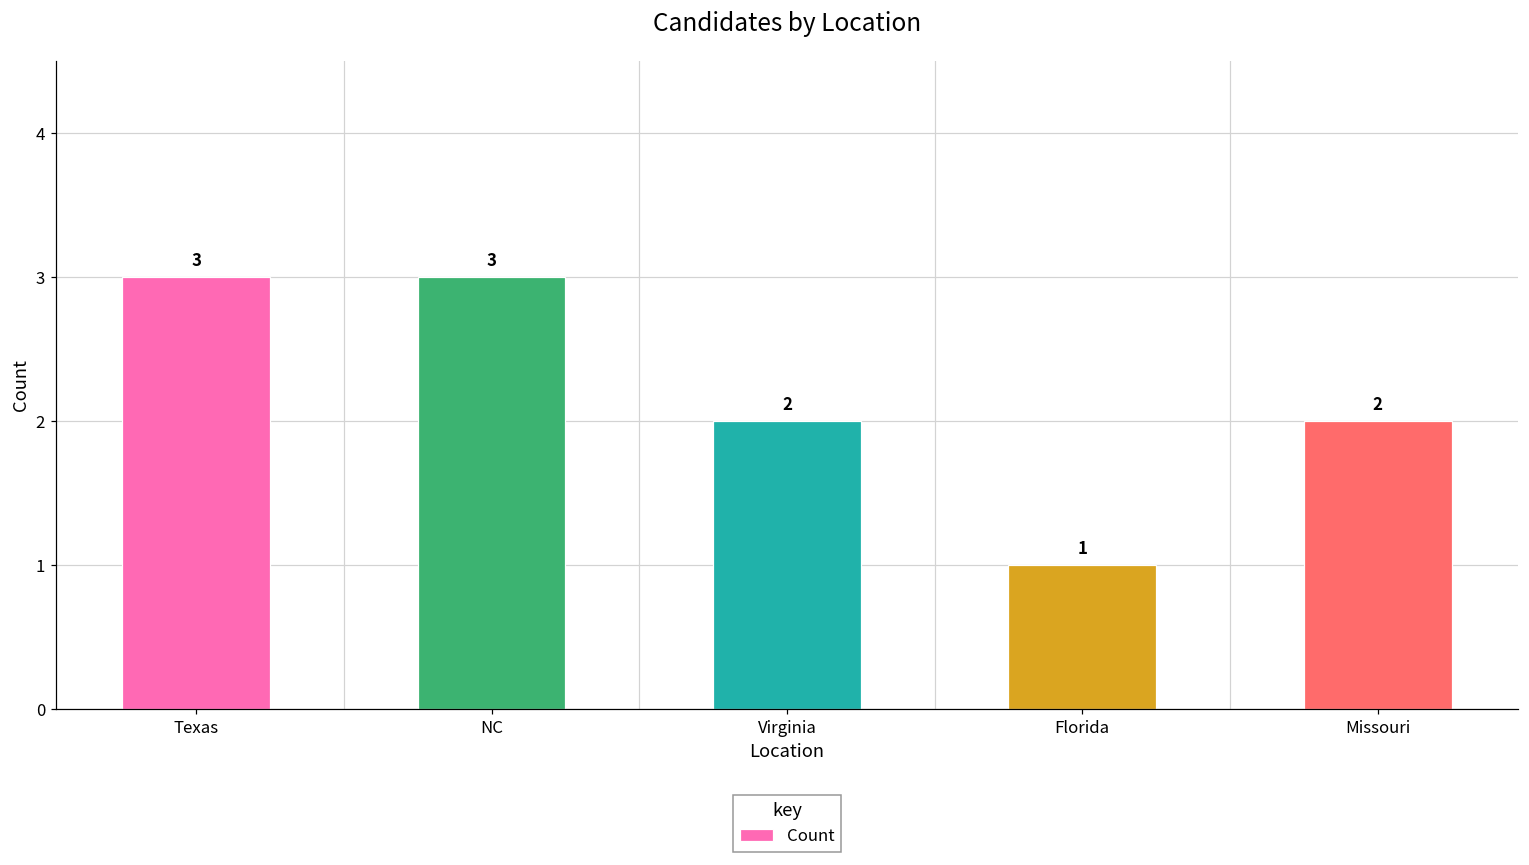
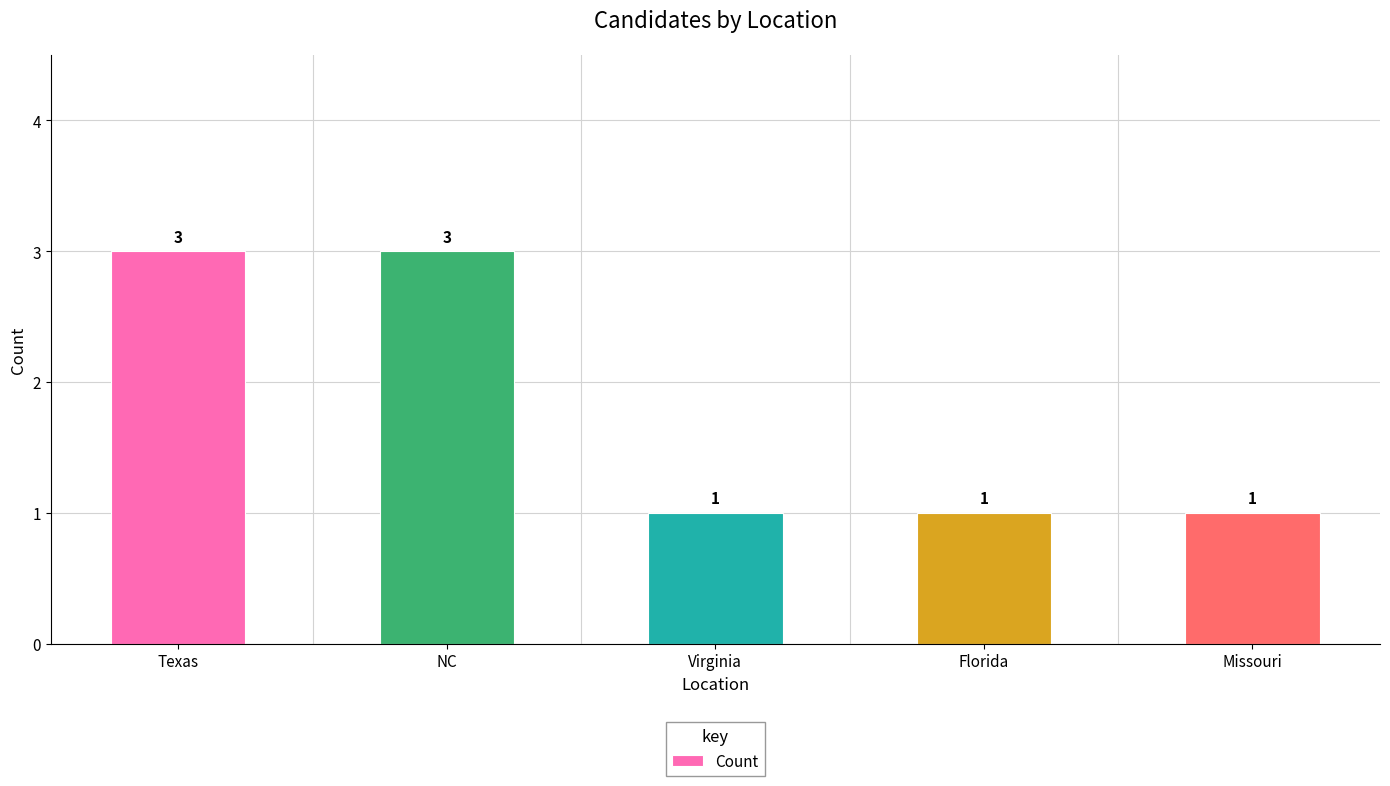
  {
    "Texas": 3,
    "NC": 3,
-   "Virginia": 2,
+   "Virginia": 1,
    "Florida": 1,
-   "Missouri": 2
+   "Missouri": 1
  }
